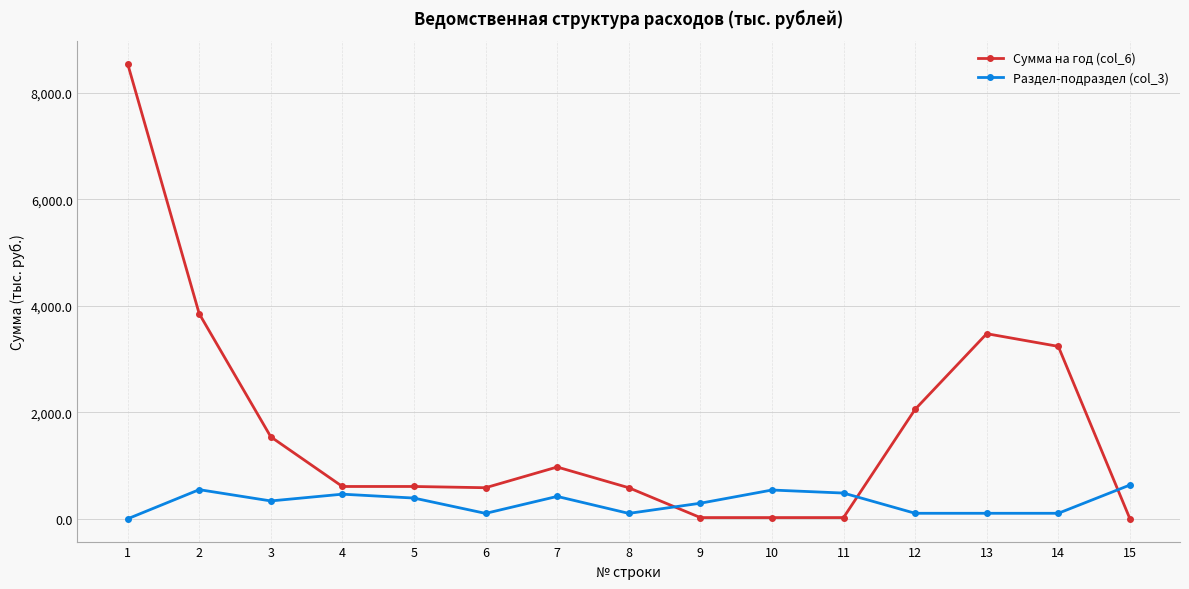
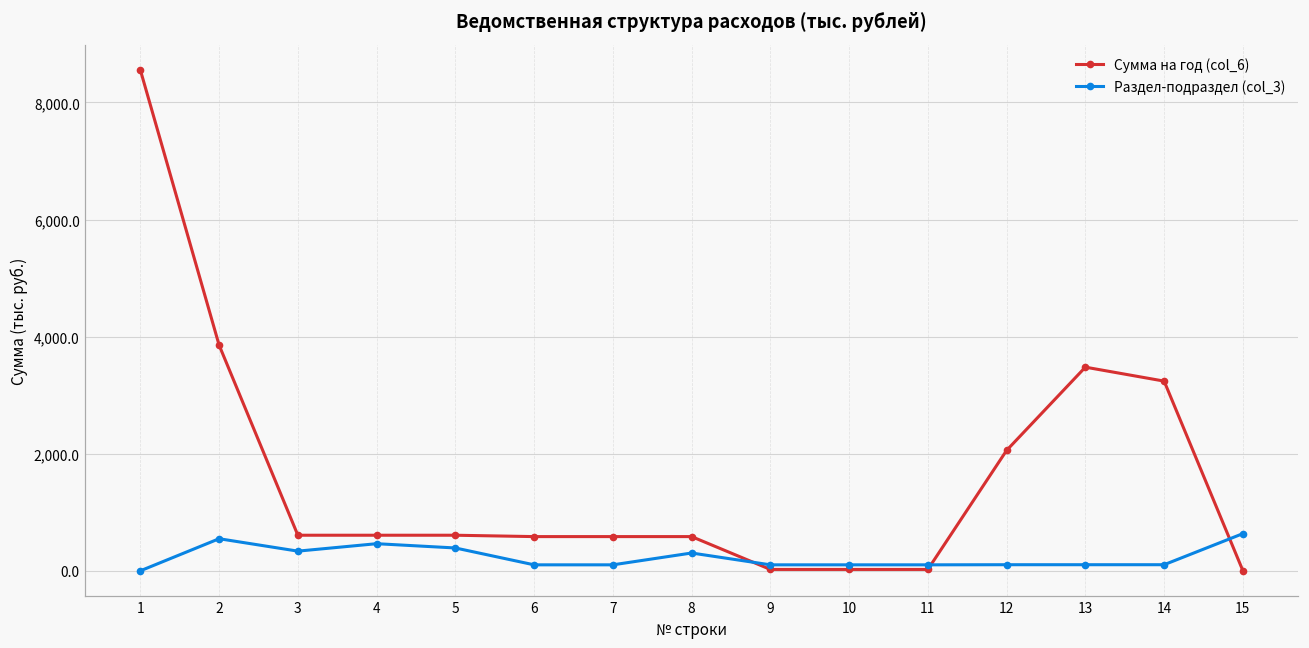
  {
    "Сумма на год (col_6)": {
      "1": "8,600",
      "2": "3,900",
-     "3": "1,500",
+     "3": "600",
      "4": "600",
      "5": "600",
      "6": "600",
-     "7": "1,000",
+     "7": "600",
      "8": "600",
      "9": "0",
      "10": "0",
      "11": "0",
      "12": "2,100",
      "13": "3,500",
      "14": "3,200",
      "15": "0"
    },
    "Раздел-подраздел (col_3)": {
      "1": "0",
      "2": "500",
      "3": "300",
      "4": "500",
      "5": "400",
      "6": "100",
-     "7": "400",
-     "8": "100",
-     "9": "300",
-     "10": "500",
-     "11": "500",
+     "7": "100",
+     "8": "300",
+     "9": "100",
+     "10": "100",
+     "11": "100",
      "12": "100",
      "13": "100",
      "14": "100",
      "15": "600"
    }
  }
